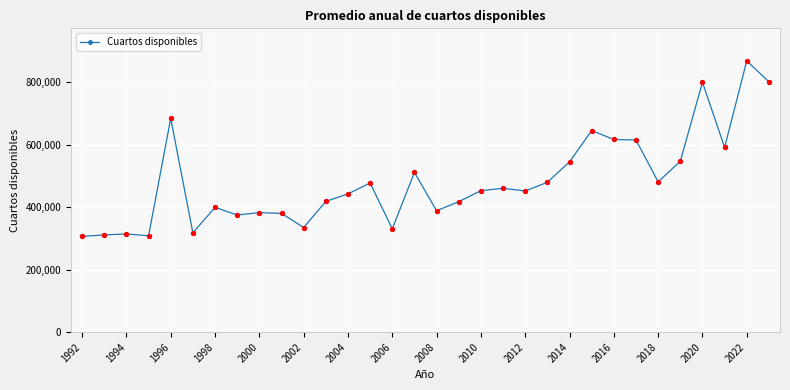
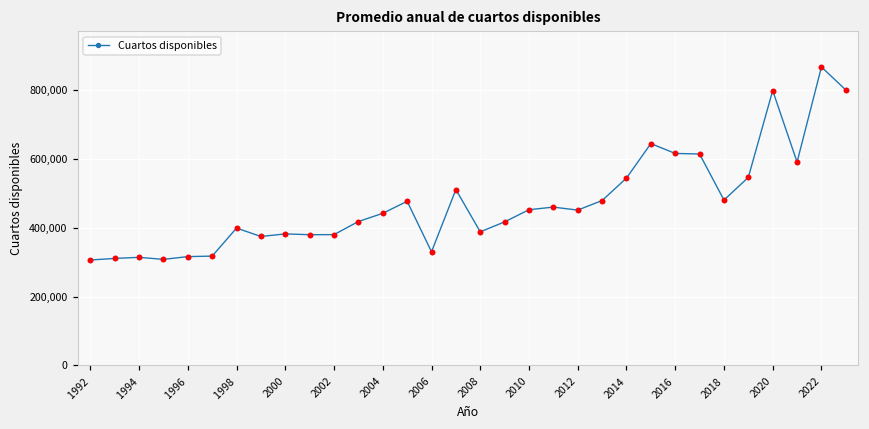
  {
    "1992": "310,000",
    "1994": "310,000",
-   "1996": "680,000",
+   "1996": "320,000",
    "1998": "400,000",
    "2000": "380,000",
-   "2002": "330,000",
+   "2002": "380,000",
    "2004": "440,000",
    "2006": "330,000",
    "2008": "390,000",
    "2010": "450,000",
    "2012": "450,000",
    "2014": "540,000",
    "2016": "620,000",
    "2018": "480,000",
    "2020": "800,000",
    "2022": "870,000"
  }
